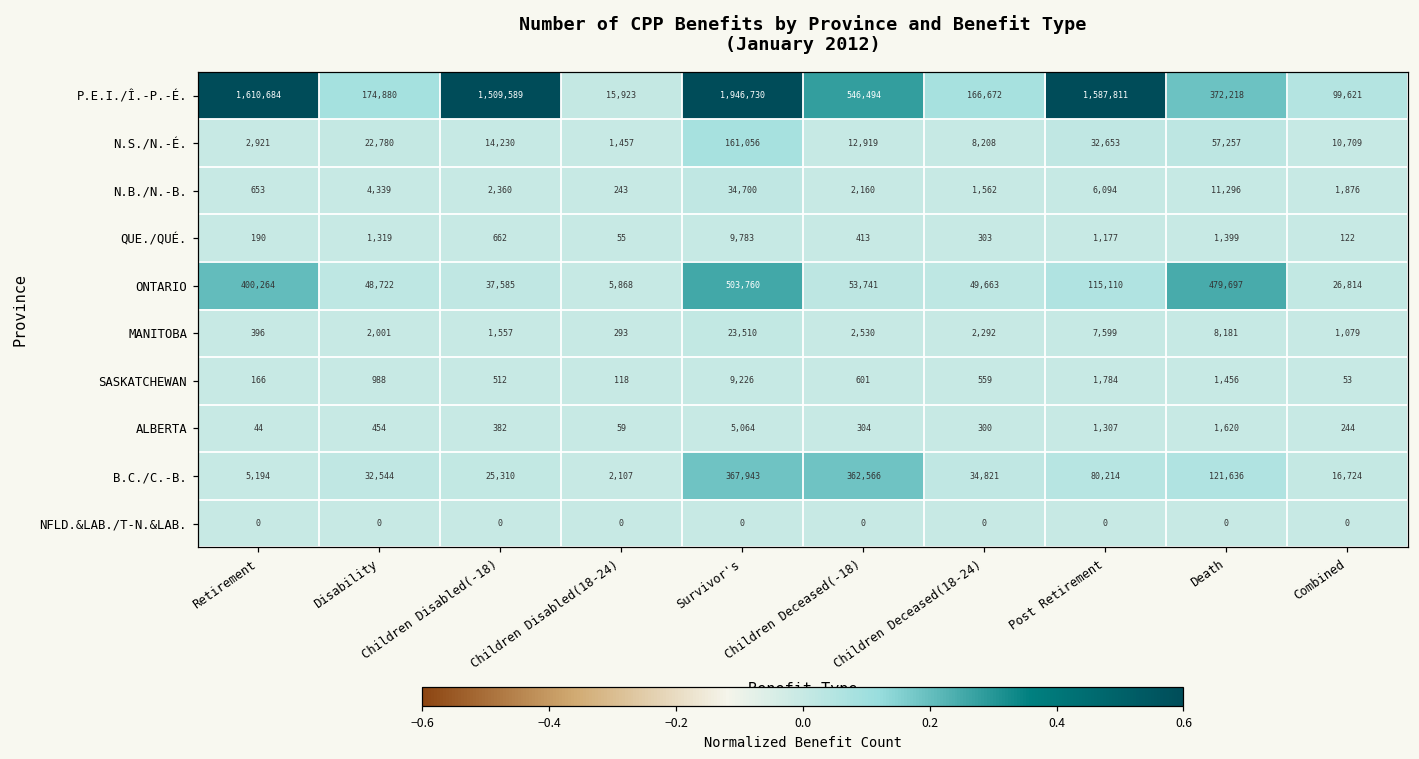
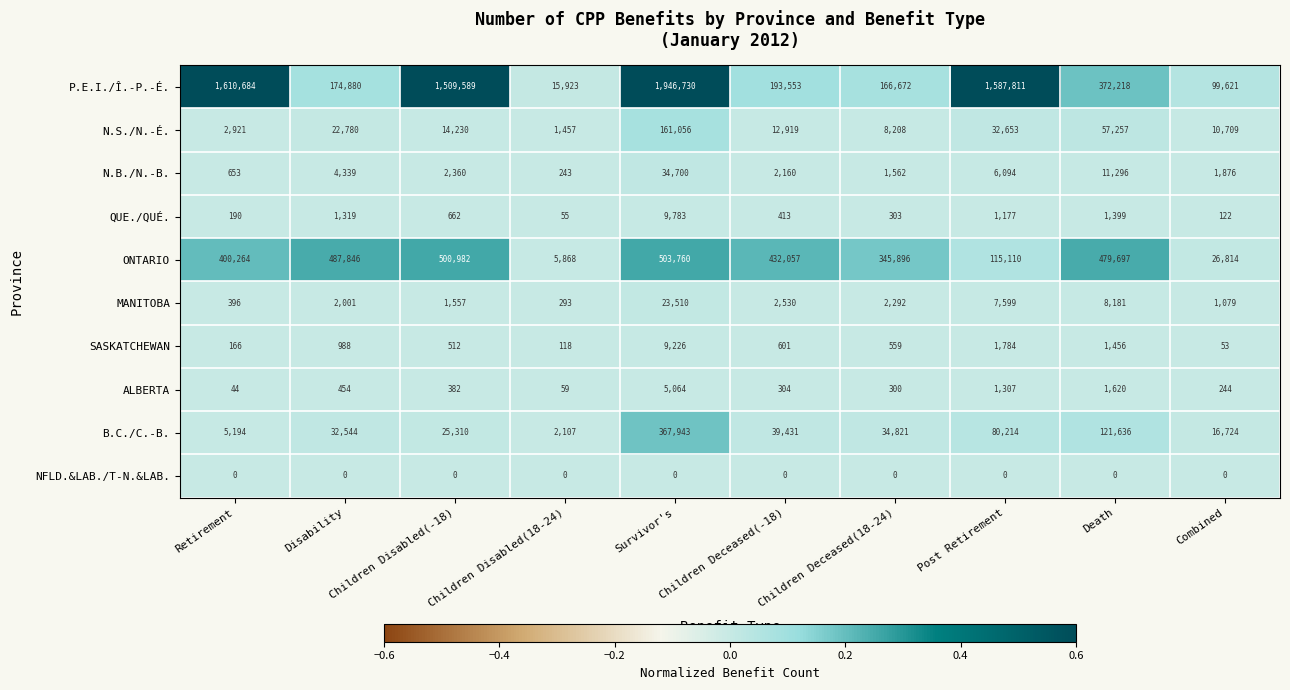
  {
    "P.E.I./Î.-P.-É.": {
      "Retirement": "1,610,684",
      "Disability": "174,880",
      "Children Disabled(-18)": "1,509,589",
      "Children Disabled(18-24)": "15,923",
      "Survivor's": "1,946,730",
-     "Children Deceased(-18)": "546,494",
+     "Children Deceased(-18)": "193,553",
      "Children Deceased(18-24)": "166,672",
      "Post Retirement": "1,587,811",
      "Death": "372,218",
      "Combined": "99,621"
    },
    "N.S./N.-É.": {
      "Retirement": "2,921",
      "Disability": "22,780",
      "Children Disabled(-18)": "14,230",
      "Children Disabled(18-24)": "1,457",
      "Survivor's": "161,056",
      "Children Deceased(-18)": "12,919",
      "Children Deceased(18-24)": "8,208",
      "Post Retirement": "32,653",
      "Death": "57,257",
      "Combined": "10,709"
    },
    "N.B./N.-B.": {
      "Retirement": "653",
      "Disability": "4,339",
      "Children Disabled(-18)": "2,360",
      "Children Disabled(18-24)": "243",
      "Survivor's": "34,700",
      "Children Deceased(-18)": "2,160",
      "Children Deceased(18-24)": "1,562",
      "Post Retirement": "6,094",
      "Death": "11,296",
      "Combined": "1,876"
    },
    "QUE./QUÉ.": {
      "Retirement": "190",
      "Disability": "1,319",
      "Children Disabled(-18)": "662",
      "Children Disabled(18-24)": "55",
      "Survivor's": "9,783",
      "Children Deceased(-18)": "413",
      "Children Deceased(18-24)": "303",
      "Post Retirement": "1,177",
      "Death": "1,399",
      "Combined": "122"
    },
    "ONTARIO": {
      "Retirement": "400,264",
-     "Disability": "48,722",
-     "Children Disabled(-18)": "37,585",
+     "Disability": "487,846",
+     "Children Disabled(-18)": "500,982",
      "Children Disabled(18-24)": "5,868",
      "Survivor's": "503,760",
-     "Children Deceased(-18)": "53,741",
-     "Children Deceased(18-24)": "49,663",
+     "Children Deceased(-18)": "432,057",
+     "Children Deceased(18-24)": "345,896",
      "Post Retirement": "115,110",
      "Death": "479,697",
      "Combined": "26,814"
    },
    "MANITOBA": {
      "Retirement": "396",
      "Disability": "2,001",
      "Children Disabled(-18)": "1,557",
      "Children Disabled(18-24)": "293",
      "Survivor's": "23,510",
      "Children Deceased(-18)": "2,530",
      "Children Deceased(18-24)": "2,292",
      "Post Retirement": "7,599",
      "Death": "8,181",
      "Combined": "1,079"
    },
    "SASKATCHEWAN": {
      "Retirement": "166",
      "Disability": "988",
      "Children Disabled(-18)": "512",
      "Children Disabled(18-24)": "118",
      "Survivor's": "9,226",
      "Children Deceased(-18)": "601",
      "Children Deceased(18-24)": "559",
      "Post Retirement": "1,784",
      "Death": "1,456",
      "Combined": "53"
    },
    "ALBERTA": {
      "Retirement": "44",
      "Disability": "454",
      "Children Disabled(-18)": "382",
      "Children Disabled(18-24)": "59",
      "Survivor's": "5,064",
      "Children Deceased(-18)": "304",
      "Children Deceased(18-24)": "300",
      "Post Retirement": "1,307",
      "Death": "1,620",
      "Combined": "244"
    },
    "B.C./C.-B.": {
      "Retirement": "5,194",
      "Disability": "32,544",
      "Children Disabled(-18)": "25,310",
      "Children Disabled(18-24)": "2,107",
      "Survivor's": "367,943",
-     "Children Deceased(-18)": "362,566",
+     "Children Deceased(-18)": "39,431",
      "Children Deceased(18-24)": "34,821",
      "Post Retirement": "80,214",
      "Death": "121,636",
      "Combined": "16,724"
    },
    "NFLD.&LAB./T-N.&LAB.": {
      "Retirement": "0",
      "Disability": "0",
      "Children Disabled(-18)": "0",
      "Children Disabled(18-24)": "0",
      "Survivor's": "0",
      "Children Deceased(-18)": "0",
      "Children Deceased(18-24)": "0",
      "Post Retirement": "0",
      "Death": "0",
      "Combined": "0"
    }
  }
